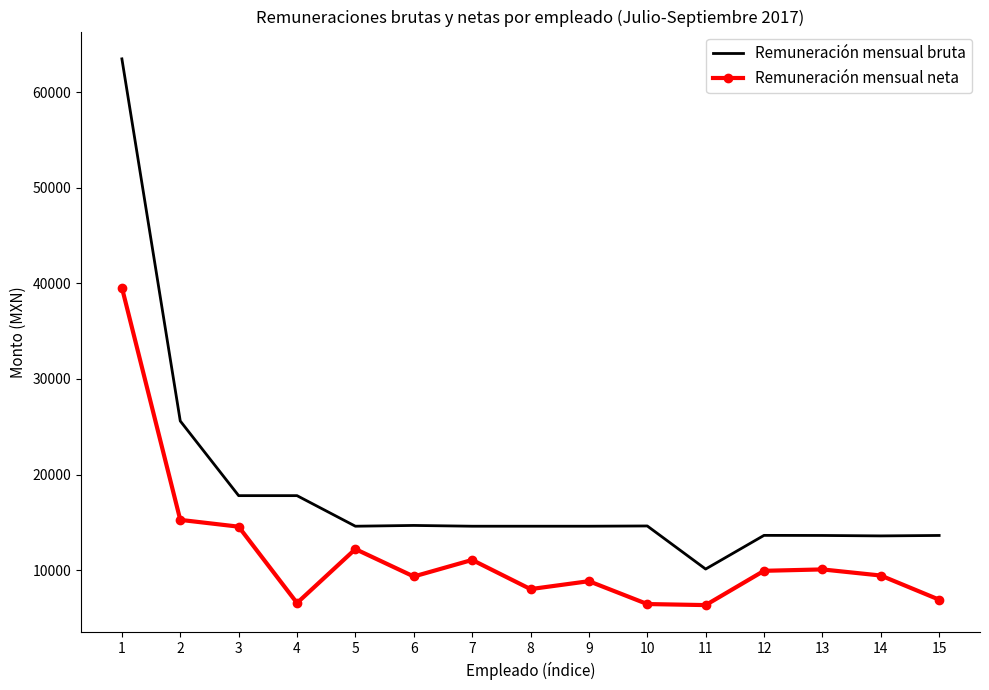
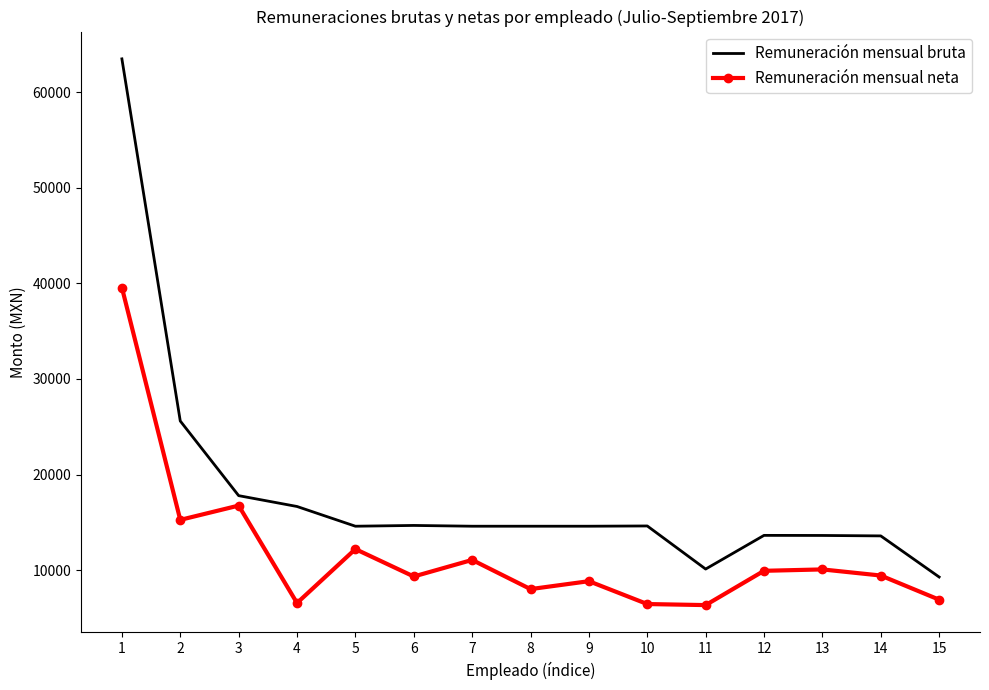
  {
    "Remuneración mensual bruta": {
      "1": 63000,
      "2": 26000,
      "3": 18000,
-     "4": 18000,
+     "4": 17000,
      "5": 15000,
      "6": 15000,
      "7": 15000,
      "8": 15000,
      "9": 15000,
      "10": 15000,
      "11": 10000,
      "12": 14000,
      "13": 14000,
      "14": 14000,
-     "15": 14000
+     "15": 9000
    },
    "Remuneración mensual neta": {
      "1": 40000,
      "2": 15000,
-     "3": 15000,
+     "3": 17000,
      "4": 7000,
      "5": 12000,
      "6": 9000,
      "7": 11000,
      "8": 8000,
      "9": 9000,
      "10": 6000,
      "11": 6000,
      "12": 10000,
      "13": 10000,
      "14": 9000,
      "15": 7000
    }
  }
